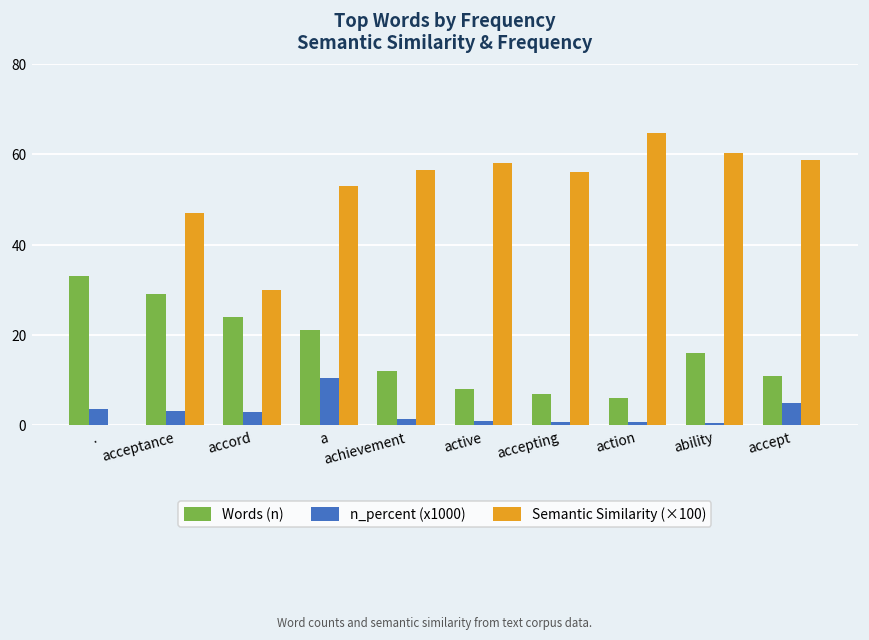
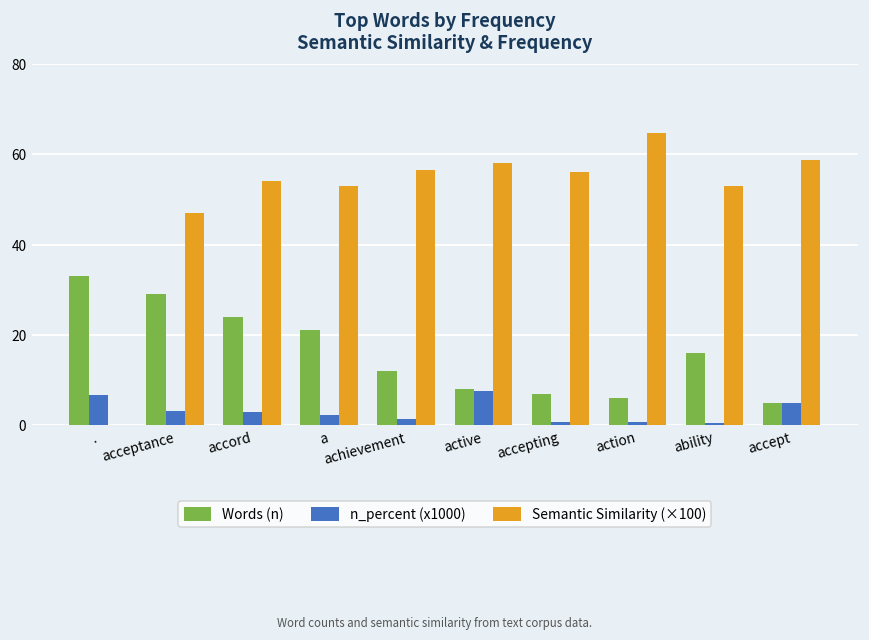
  {
    "Words (n)": {
      ".": 33,
      "acceptance": 29,
      "accord": 24,
      "a": 21,
      "achievement": 12,
      "active": 8,
      "accepting": 7,
      "action": 6,
      "ability": 16,
-     "accept": 11
+     "accept": 5
    },
    "n_percent (x1000)": {
-     ".": 4,
+     ".": 7,
      "acceptance": 3,
      "accord": 3,
-     "a": 10,
+     "a": 2,
      "achievement": 1,
-     "active": 1,
+     "active": 8,
      "accepting": 1,
      "action": 1,
      "accept": 5
    },
    "Semantic Similarity (×100)": {
      ".": 0,
      "acceptance": 47,
-     "accord": 30,
+     "accord": 54,
      "a": 53,
      "achievement": 56,
      "active": 58,
      "accepting": 56,
      "action": 65,
-     "ability": 60,
+     "ability": 53,
      "accept": 59
    }
  }
